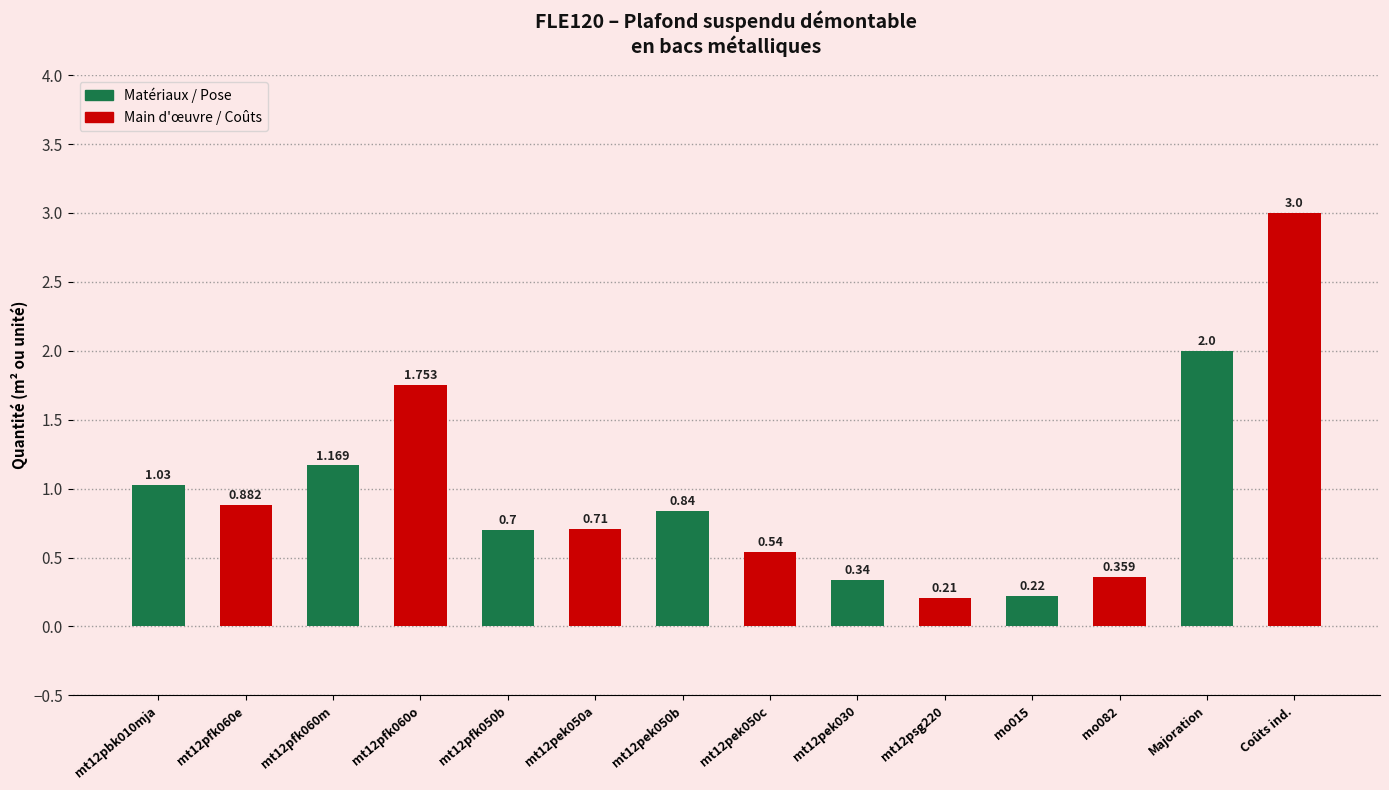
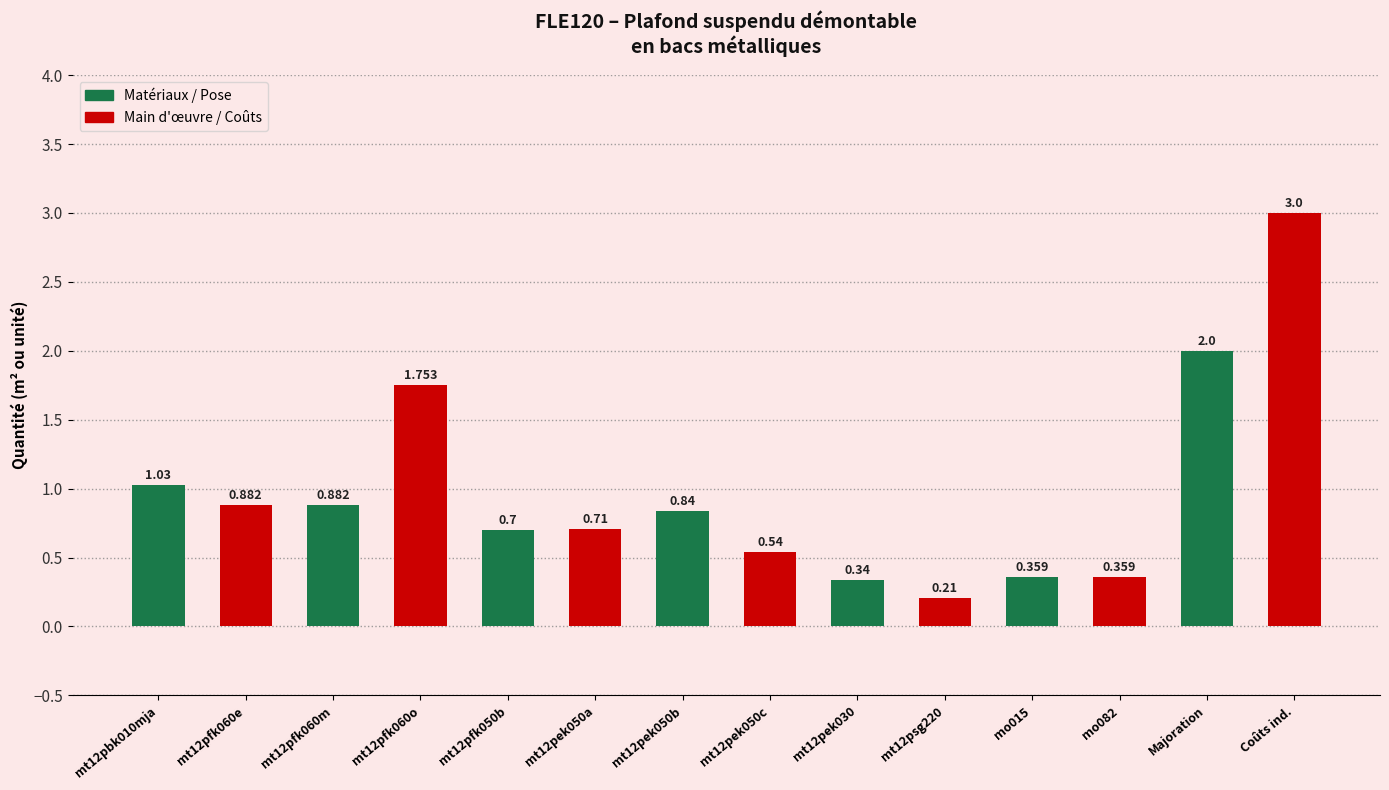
  {
    "mt12pbk010mja": 1.03,
    "mt12pfk060e": 0.882,
-   "mt12pfk060m": 1.169,
+   "mt12pfk060m": 0.882,
    "mt12pfk060o": 1.753,
    "mt12pfk050b": 0.7,
    "mt12pek050a": 0.71,
    "mt12pek050b": 0.84,
    "mt12pek050c": 0.54,
    "mt12pek030": 0.34,
    "mt12psg220": 0.21,
-   "mo015": 0.22,
+   "mo015": 0.359,
    "mo082": 0.359,
    "Majoration": 2.0,
    "Coûts ind.": 3.0
  }
